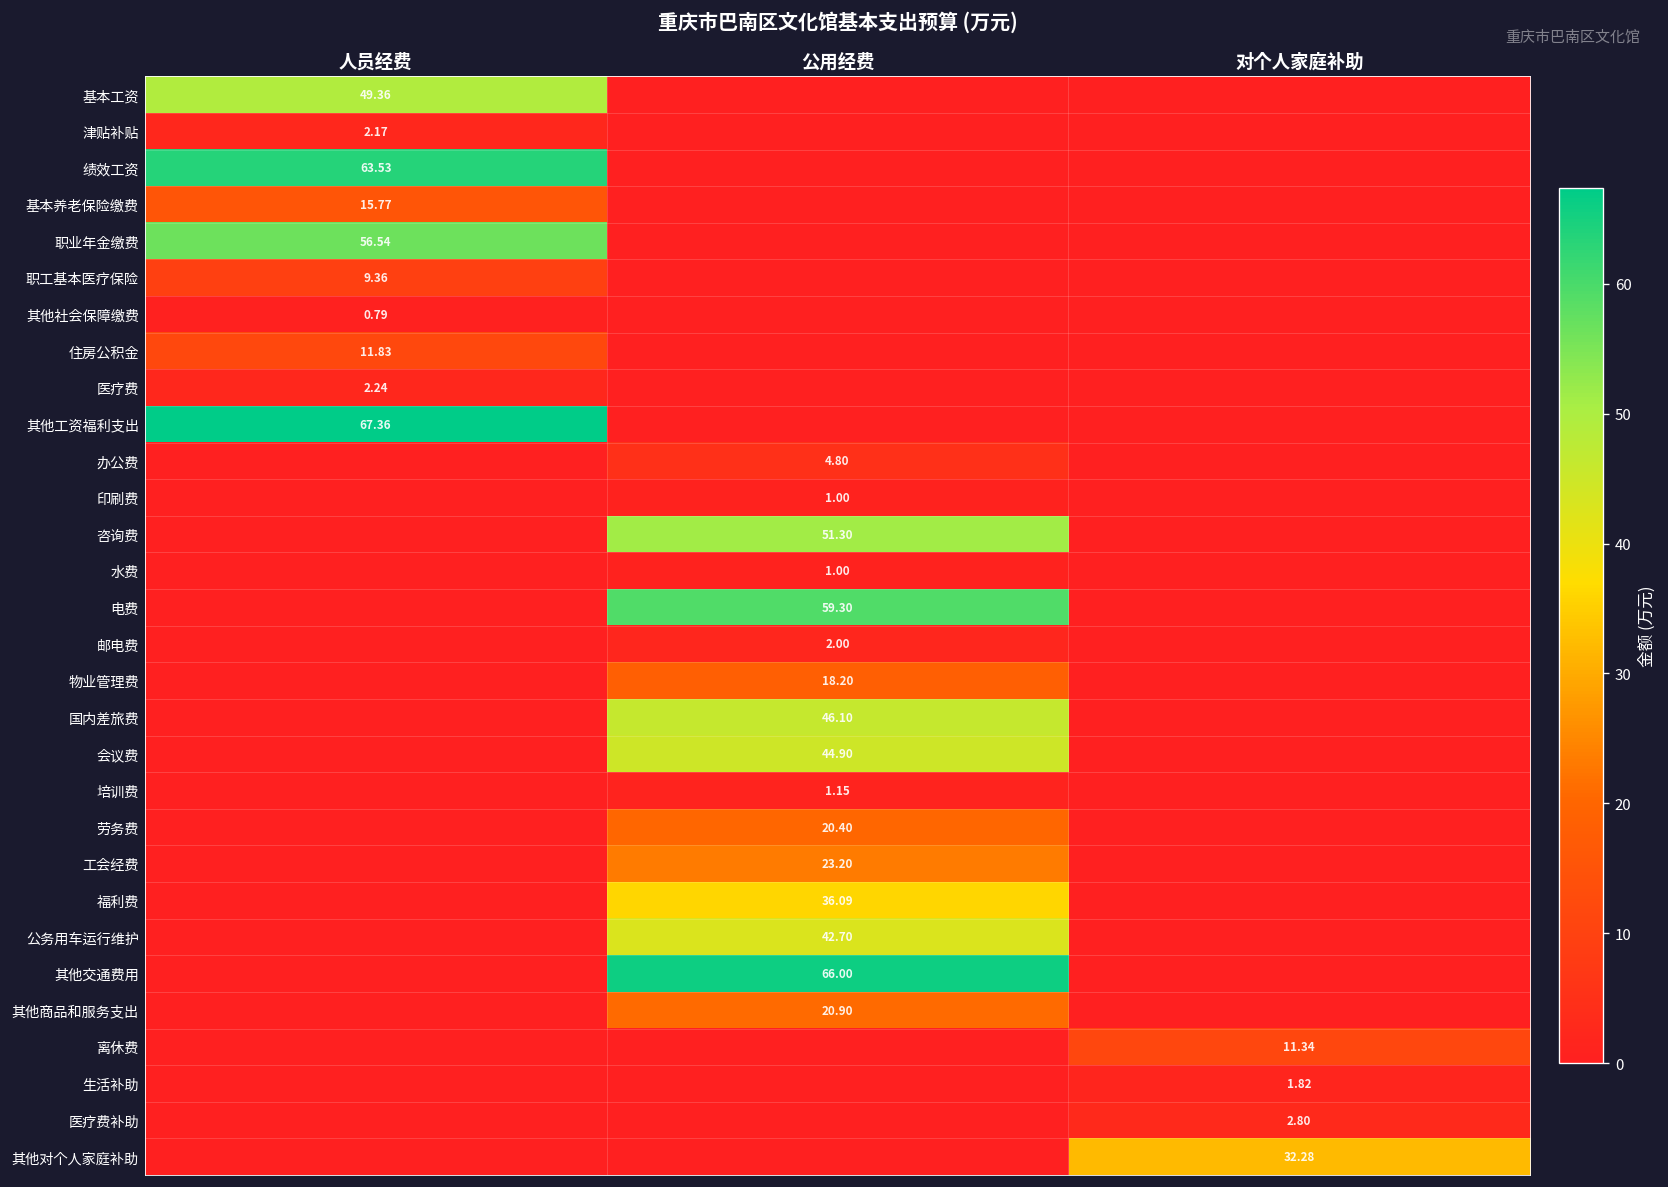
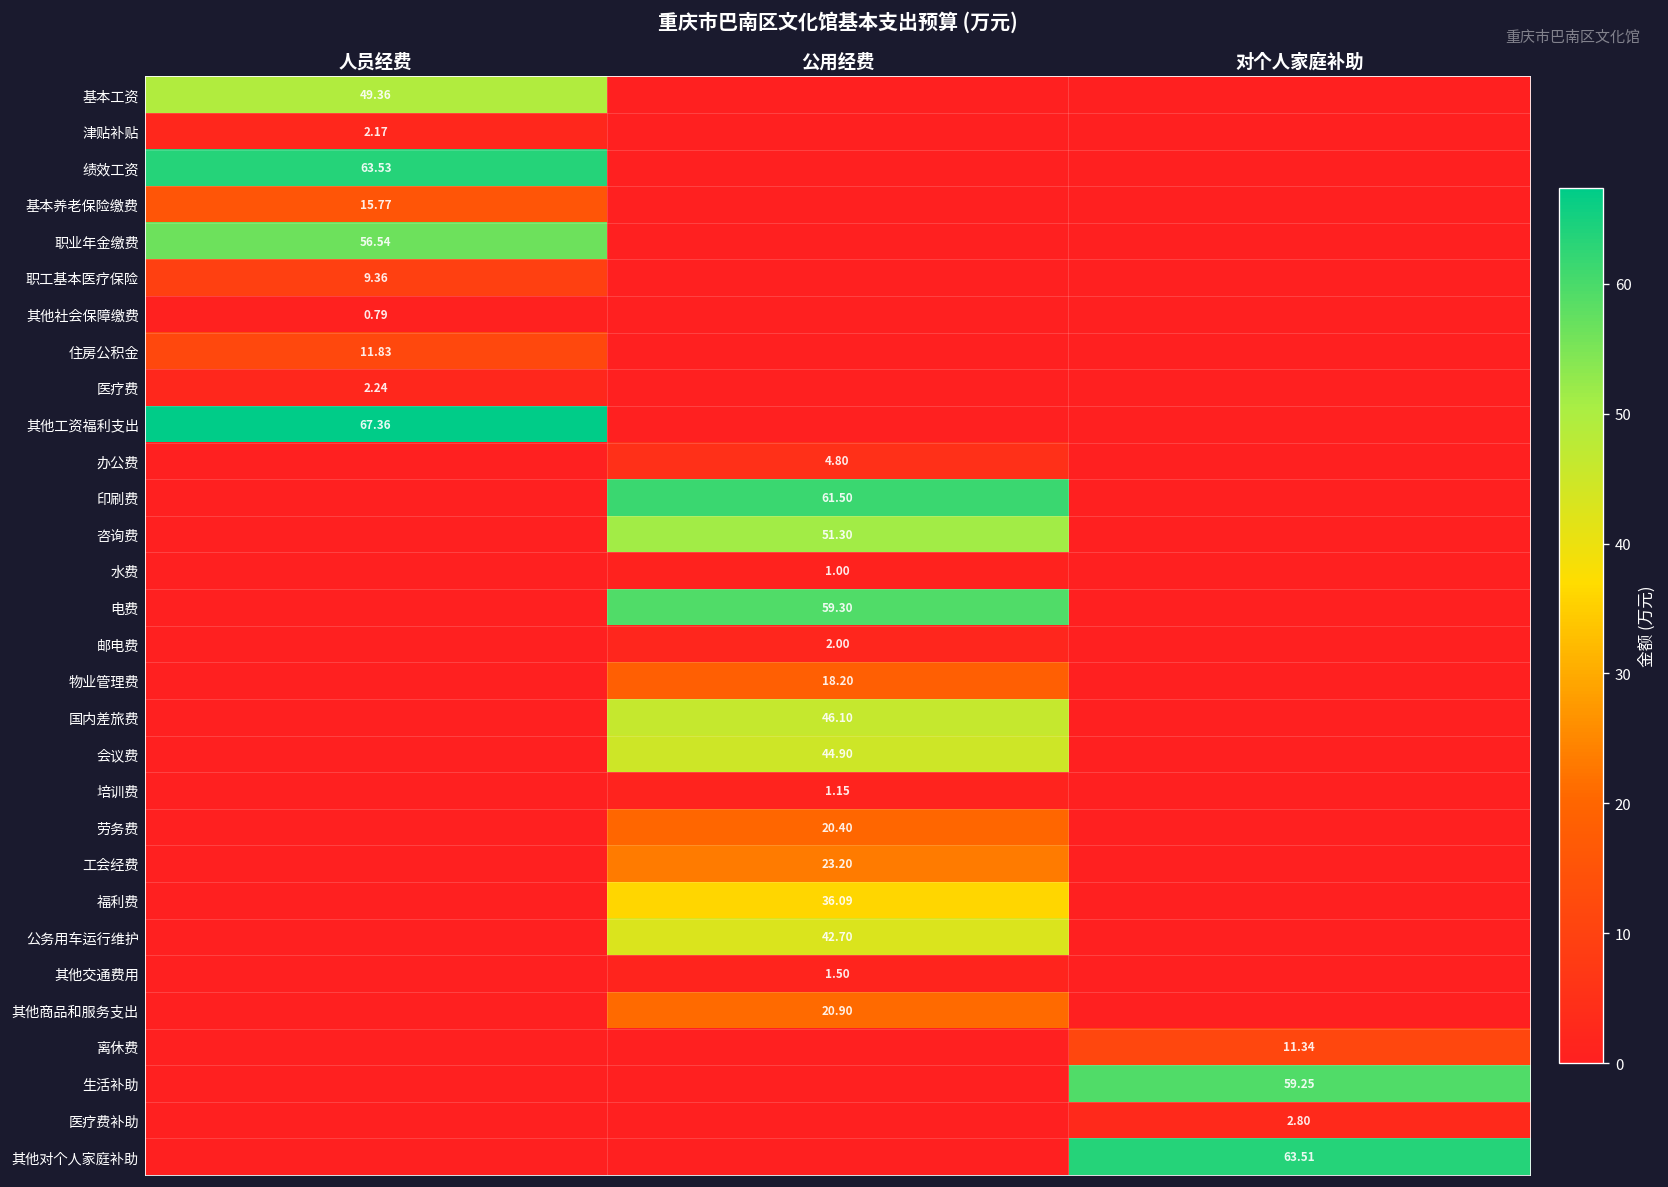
  {
    "基本工资": {
      "人员经费": 49.36
    },
    "津贴补贴": {
      "人员经费": 2.17
    },
    "绩效工资": {
      "人员经费": 63.53
    },
    "基本养老保险缴费": {
      "人员经费": 15.77
    },
    "职业年金缴费": {
      "人员经费": 56.54
    },
    "职工基本医疗保险": {
      "人员经费": 9.36
    },
    "其他社会保障缴费": {
      "人员经费": 0.79
    },
    "住房公积金": {
      "人员经费": 11.83
    },
    "医疗费": {
      "人员经费": 2.24
    },
    "其他工资福利支出": {
      "人员经费": 67.36
    },
    "办公费": {
      "公用经费": 4.80
    },
    "印刷费": {
-     "公用经费": 1.00
+     "公用经费": 61.50
    },
    "咨询费": {
      "公用经费": 51.30
    },
    "水费": {
      "公用经费": 1.00
    },
    "电费": {
      "公用经费": 59.30
    },
    "邮电费": {
      "公用经费": 2.00
    },
    "物业管理费": {
      "公用经费": 18.20
    },
    "国内差旅费": {
      "公用经费": 46.10
    },
    "会议费": {
      "公用经费": 44.90
    },
    "培训费": {
      "公用经费": 1.15
    },
    "劳务费": {
      "公用经费": 20.40
    },
    "工会经费": {
      "公用经费": 23.20
    },
    "福利费": {
      "公用经费": 36.09
    },
    "公务用车运行维护": {
      "公用经费": 42.70
    },
    "其他交通费用": {
-     "公用经费": 66.00
+     "公用经费": 1.50
    },
    "其他商品和服务支出": {
      "公用经费": 20.90
    },
    "离休费": {
      "对个人家庭补助": 11.34
    },
    "生活补助": {
-     "对个人家庭补助": 1.82
+     "对个人家庭补助": 59.25
    },
    "医疗费补助": {
      "对个人家庭补助": 2.80
    },
    "其他对个人家庭补助": {
-     "对个人家庭补助": 32.28
+     "对个人家庭补助": 63.51
    }
  }
